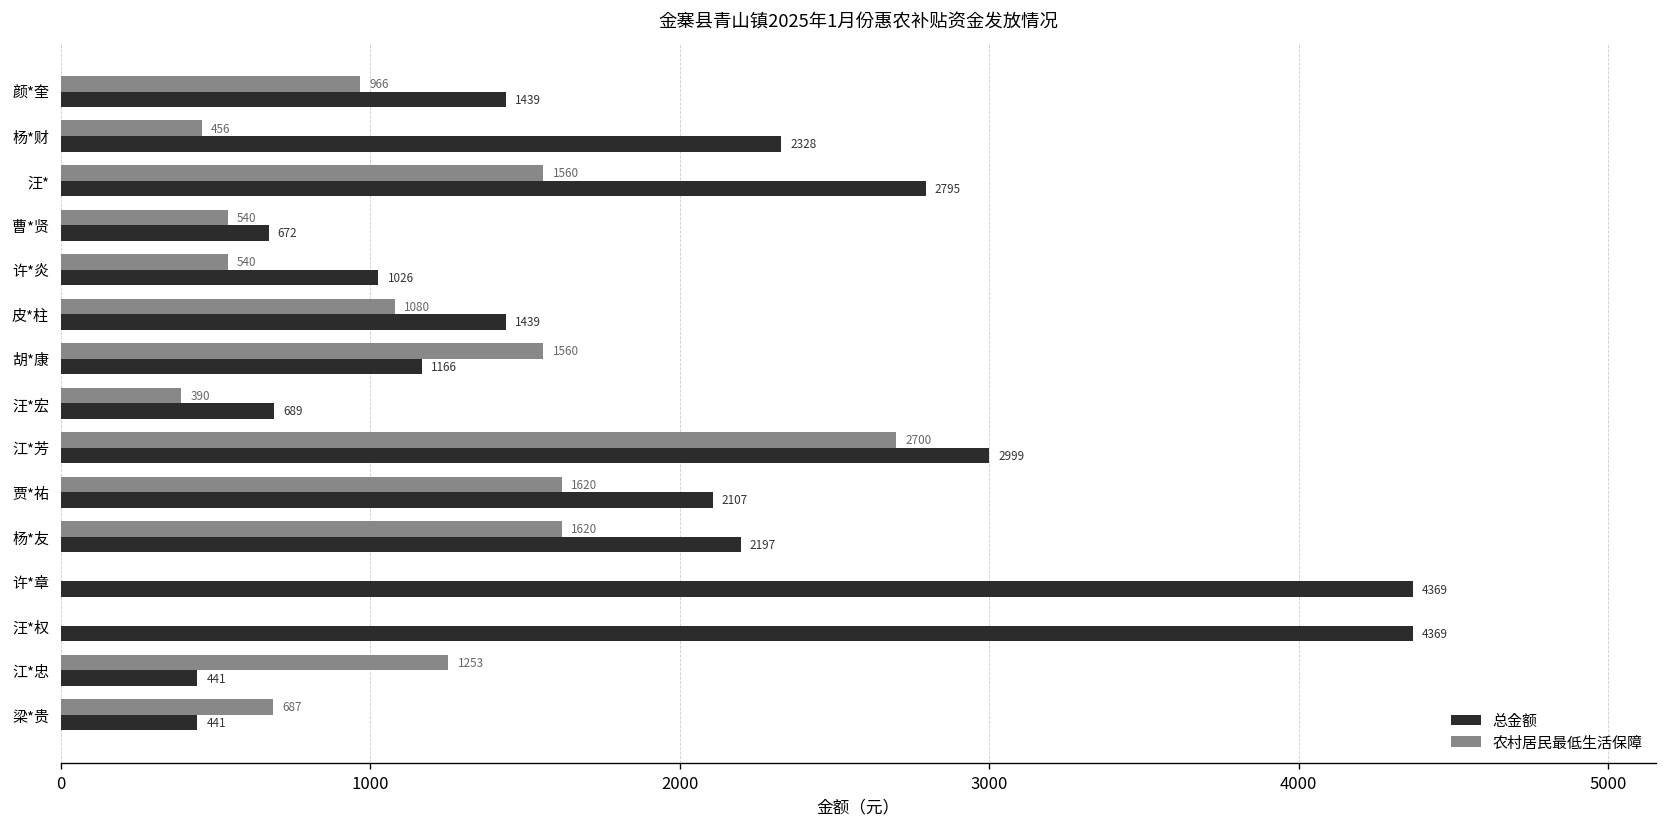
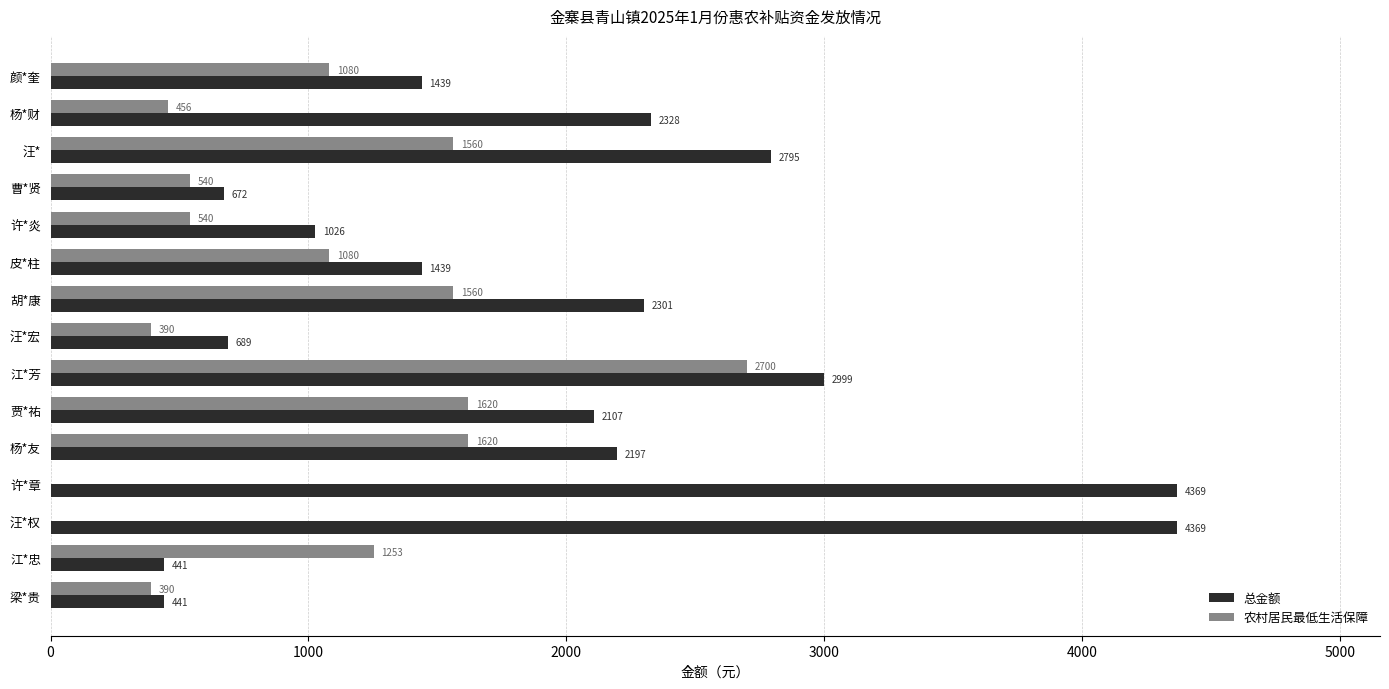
  {
    "总金额": {
      "颜*奎": 1439,
      "杨*财": 2328,
      "汪*": 2795,
      "曹*贤": 672,
      "许*炎": 1026,
      "皮*柱": 1439,
-     "胡*康": 1166,
+     "胡*康": 2301,
      "汪*宏": 689,
      "江*芳": 2999,
      "贾*祐": 2107,
      "杨*友": 2197,
      "许*章": 4369,
      "汪*权": 4369,
      "江*忠": 441,
      "梁*贵": 441
    },
    "农村居民最低生活保障": {
-     "颜*奎": 966,
+     "颜*奎": 1080,
      "杨*财": 456,
      "汪*": 1560,
      "曹*贤": 540,
      "许*炎": 540,
      "皮*柱": 1080,
      "胡*康": 1560,
      "汪*宏": 390,
      "江*芳": 2700,
      "贾*祐": 1620,
      "杨*友": 1620,
      "江*忠": 1253,
-     "梁*贵": 687
+     "梁*贵": 390
    }
  }
